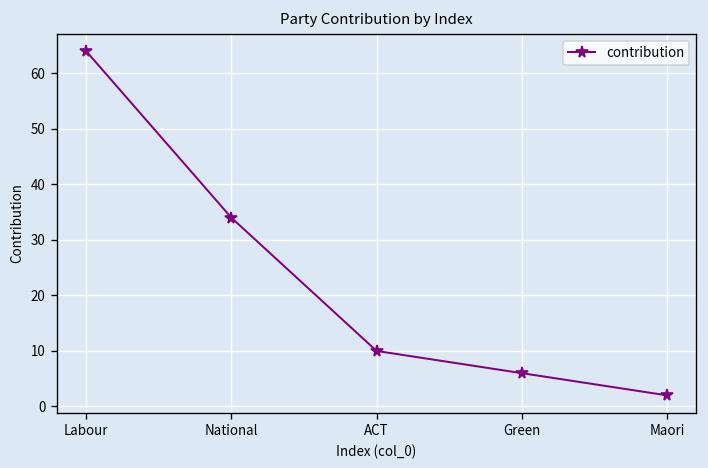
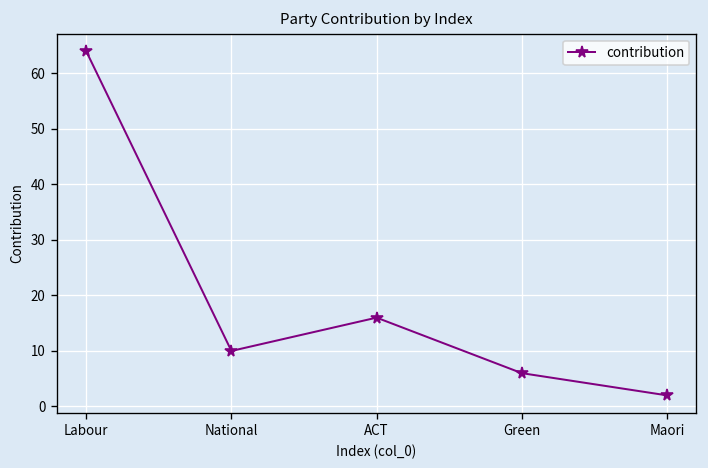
  {
    "Labour": 64,
-   "National": 34,
-   "ACT": 10,
+   "National": 10,
+   "ACT": 16,
    "Green": 6,
    "Maori": 2
  }
